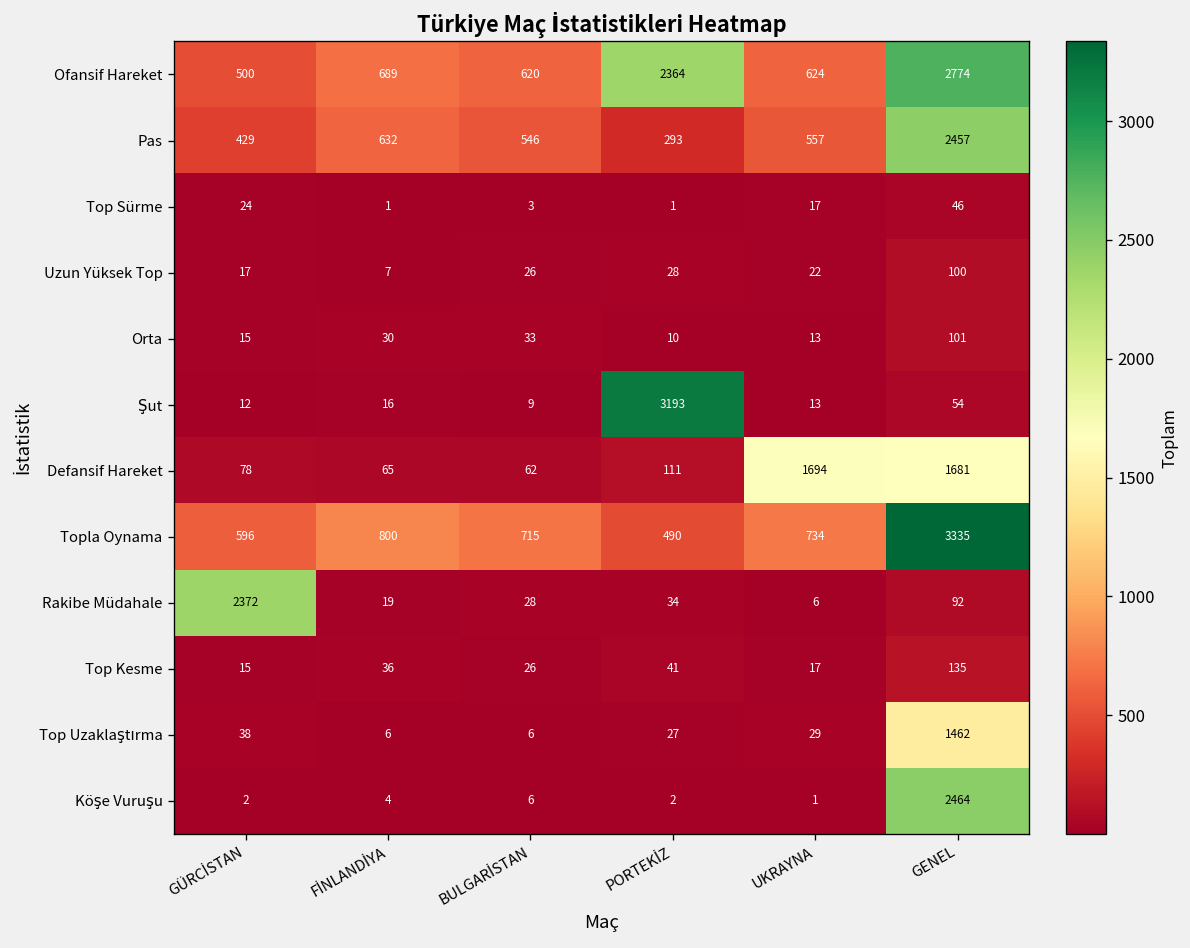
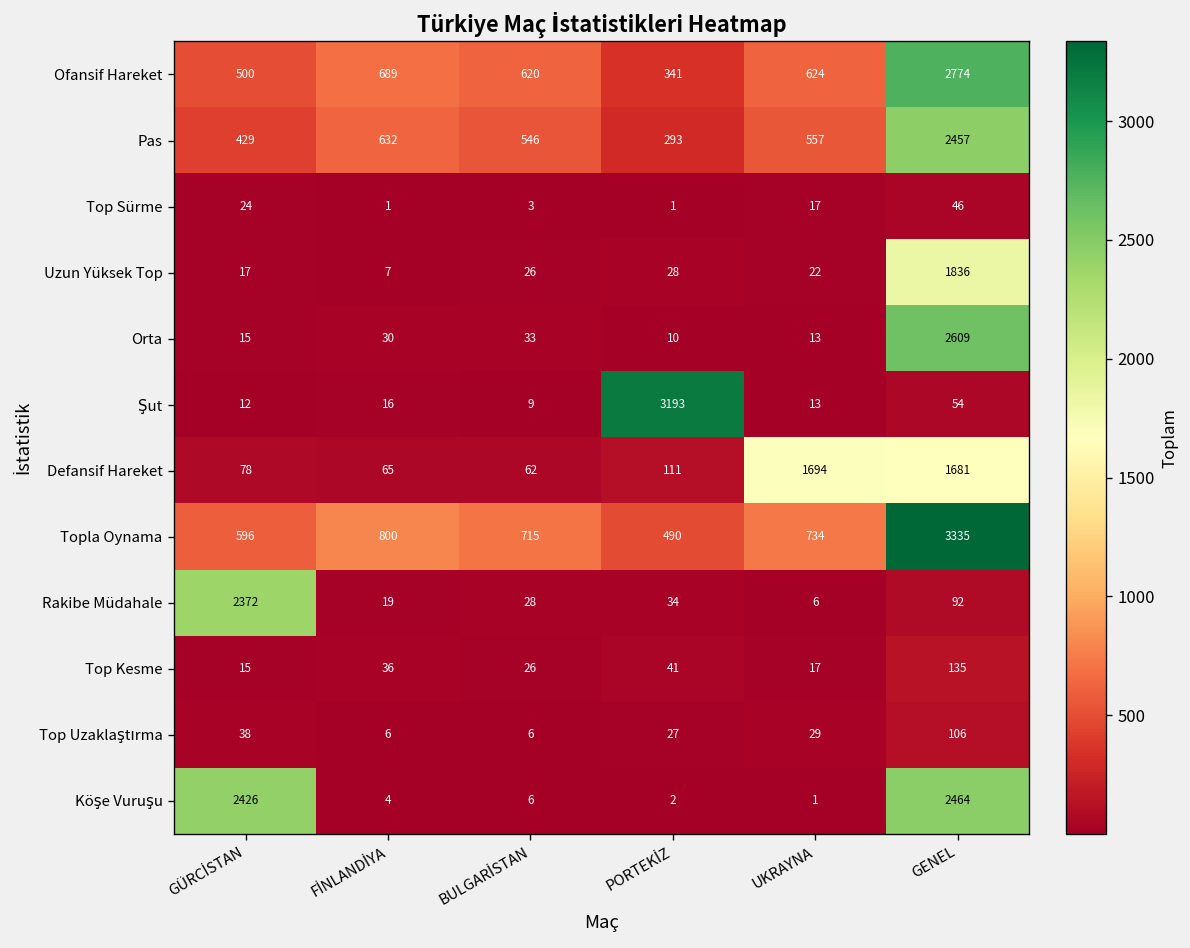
  {
    "Ofansif Hareket": {
      "GÜRCİSTAN": 500,
      "FİNLANDİYA": 689,
      "BULGARİSTAN": 620,
-     "PORTEKİZ": 2364,
+     "PORTEKİZ": 341,
      "UKRAYNA": 624,
      "GENEL": 2774
    },
    "Pas": {
      "GÜRCİSTAN": 429,
      "FİNLANDİYA": 632,
      "BULGARİSTAN": 546,
      "PORTEKİZ": 293,
      "UKRAYNA": 557,
      "GENEL": 2457
    },
    "Top Sürme": {
      "GÜRCİSTAN": 24,
      "FİNLANDİYA": 1,
      "BULGARİSTAN": 3,
      "PORTEKİZ": 1,
      "UKRAYNA": 17,
      "GENEL": 46
    },
    "Uzun Yüksek Top": {
      "GÜRCİSTAN": 17,
      "FİNLANDİYA": 7,
      "BULGARİSTAN": 26,
      "PORTEKİZ": 28,
      "UKRAYNA": 22,
-     "GENEL": 100
+     "GENEL": 1836
    },
    "Orta": {
      "GÜRCİSTAN": 15,
      "FİNLANDİYA": 30,
      "BULGARİSTAN": 33,
      "PORTEKİZ": 10,
      "UKRAYNA": 13,
-     "GENEL": 101
+     "GENEL": 2609
    },
    "Şut": {
      "GÜRCİSTAN": 12,
      "FİNLANDİYA": 16,
      "BULGARİSTAN": 9,
      "PORTEKİZ": 3193,
      "UKRAYNA": 13,
      "GENEL": 54
    },
    "Defansif Hareket": {
      "GÜRCİSTAN": 78,
      "FİNLANDİYA": 65,
      "BULGARİSTAN": 62,
      "PORTEKİZ": 111,
      "UKRAYNA": 1694,
      "GENEL": 1681
    },
    "Topla Oynama": {
      "GÜRCİSTAN": 596,
      "FİNLANDİYA": 800,
      "BULGARİSTAN": 715,
      "PORTEKİZ": 490,
      "UKRAYNA": 734,
      "GENEL": 3335
    },
    "Rakibe Müdahale": {
      "GÜRCİSTAN": 2372,
      "FİNLANDİYA": 19,
      "BULGARİSTAN": 28,
      "PORTEKİZ": 34,
      "UKRAYNA": 6,
      "GENEL": 92
    },
    "Top Kesme": {
      "GÜRCİSTAN": 15,
      "FİNLANDİYA": 36,
      "BULGARİSTAN": 26,
      "PORTEKİZ": 41,
      "UKRAYNA": 17,
      "GENEL": 135
    },
    "Top Uzaklaştırma": {
      "GÜRCİSTAN": 38,
      "FİNLANDİYA": 6,
      "BULGARİSTAN": 6,
      "PORTEKİZ": 27,
      "UKRAYNA": 29,
-     "GENEL": 1462
+     "GENEL": 106
    },
    "Köşe Vuruşu": {
-     "GÜRCİSTAN": 2,
+     "GÜRCİSTAN": 2426,
      "FİNLANDİYA": 4,
      "BULGARİSTAN": 6,
      "PORTEKİZ": 2,
      "UKRAYNA": 1,
      "GENEL": 2464
    }
  }
